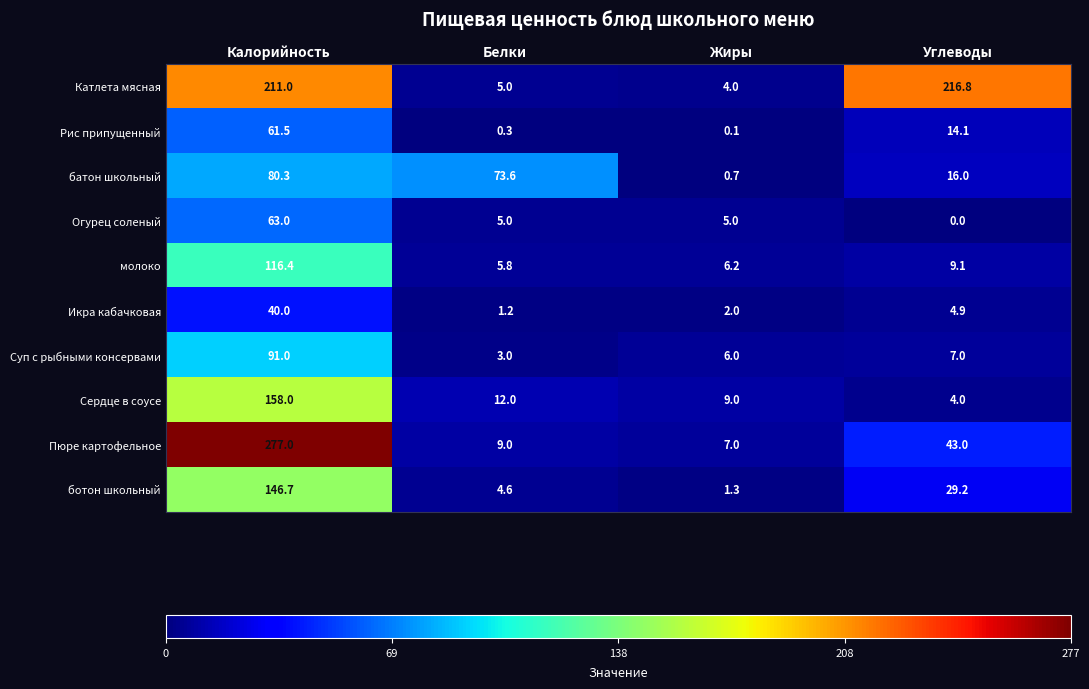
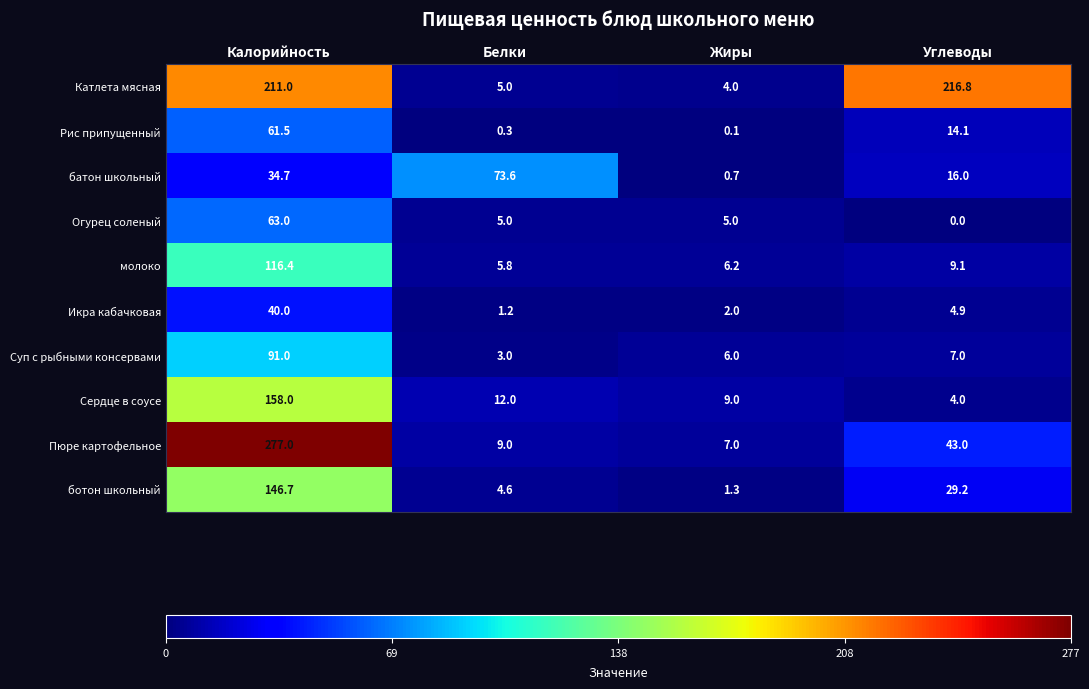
  {
    "Катлета мясная": {
      "Калорийность": 211.0,
      "Белки": 5.0,
      "Жиры": 4.0,
      "Углеводы": 216.8
    },
    "Рис припущенный": {
      "Калорийность": 61.5,
      "Белки": 0.3,
      "Жиры": 0.1,
      "Углеводы": 14.1
    },
    "батон школьный": {
-     "Калорийность": 80.3,
+     "Калорийность": 34.7,
      "Белки": 73.6,
      "Жиры": 0.7,
      "Углеводы": 16.0
    },
    "Огурец соленый": {
      "Калорийность": 63.0,
      "Белки": 5.0,
      "Жиры": 5.0,
      "Углеводы": 0.0
    },
    "молоко": {
      "Калорийность": 116.4,
      "Белки": 5.8,
      "Жиры": 6.2,
      "Углеводы": 9.1
    },
    "Икра кабачковая": {
      "Калорийность": 40.0,
      "Белки": 1.2,
      "Жиры": 2.0,
      "Углеводы": 4.9
    },
    "Суп с рыбными консервами": {
      "Калорийность": 91.0,
      "Белки": 3.0,
      "Жиры": 6.0,
      "Углеводы": 7.0
    },
    "Сердце в соусе": {
      "Калорийность": 158.0,
      "Белки": 12.0,
      "Жиры": 9.0,
      "Углеводы": 4.0
    },
    "Пюре картофельное": {
      "Калорийность": 277.0,
      "Белки": 9.0,
      "Жиры": 7.0,
      "Углеводы": 43.0
    },
    "ботон школьный": {
      "Калорийность": 146.7,
      "Белки": 4.6,
      "Жиры": 1.3,
      "Углеводы": 29.2
    }
  }
